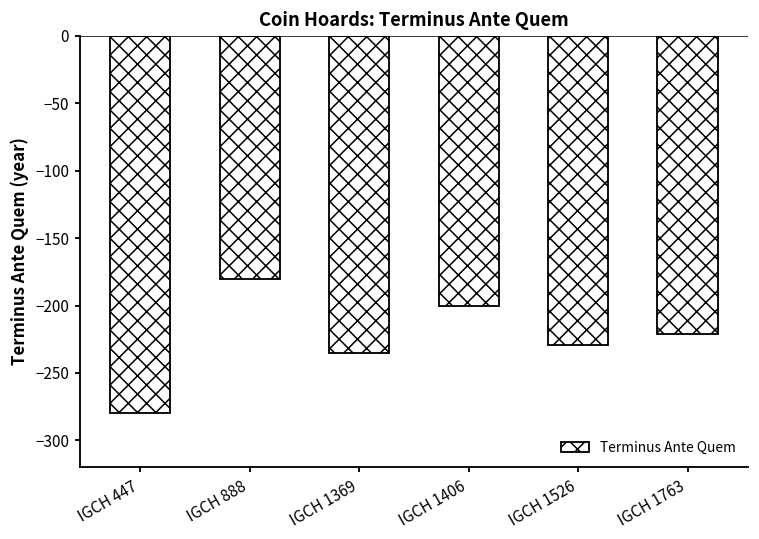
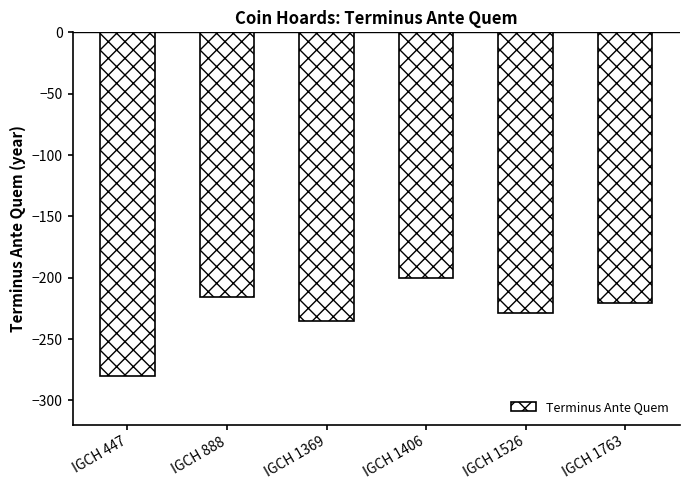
  {
    "IGCH 447": -280,
-   "IGCH 888": -180,
+   "IGCH 888": -216,
    "IGCH 1369": -235,
    "IGCH 1406": -200,
    "IGCH 1526": -229,
    "IGCH 1763": -221
  }
